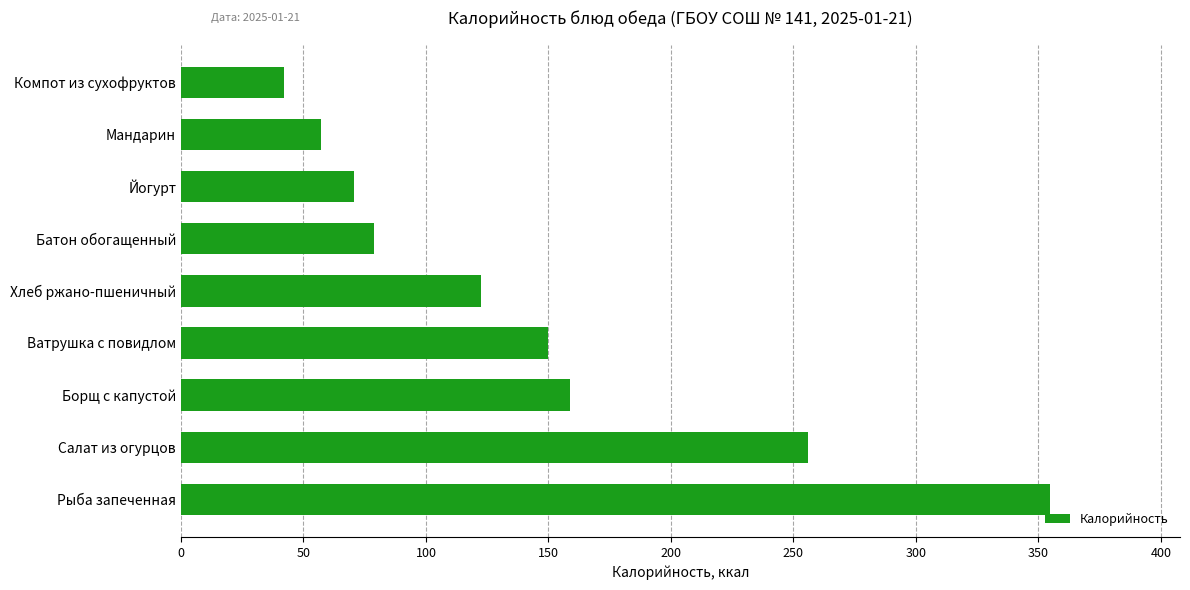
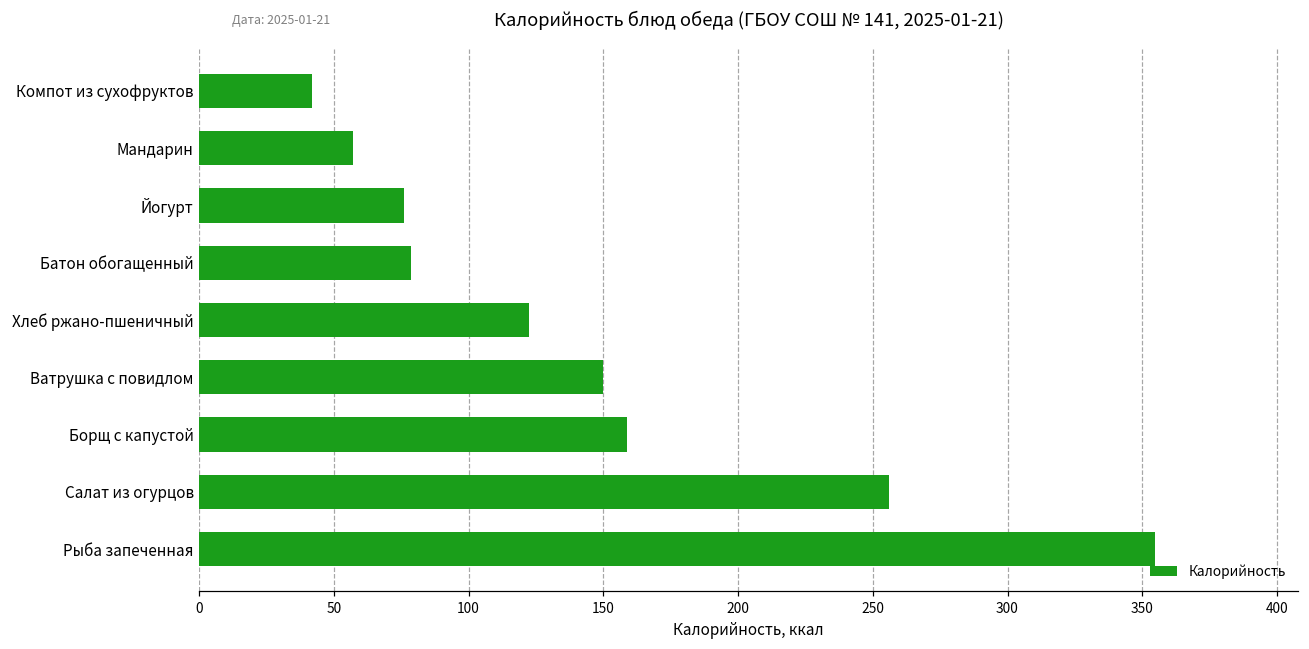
  {
    "Компот из сухофруктов": 42,
    "Мандарин": 57,
-   "Йогурт": 71,
+   "Йогурт": 76,
    "Батон обогащенный": 79,
    "Хлеб ржано-пшеничный": 122,
    "Ватрушка с повидлом": 150,
    "Борщ с капустой": 159,
    "Салат из огурцов": 256,
    "Рыба запеченная": 355
  }
